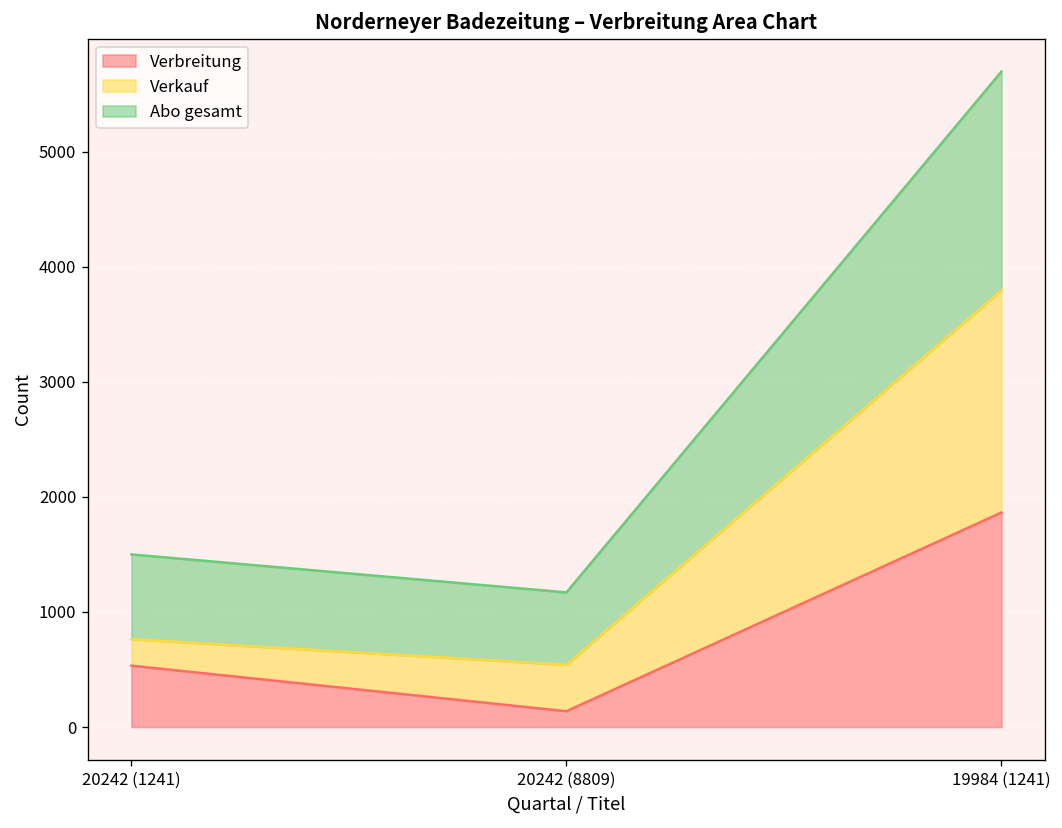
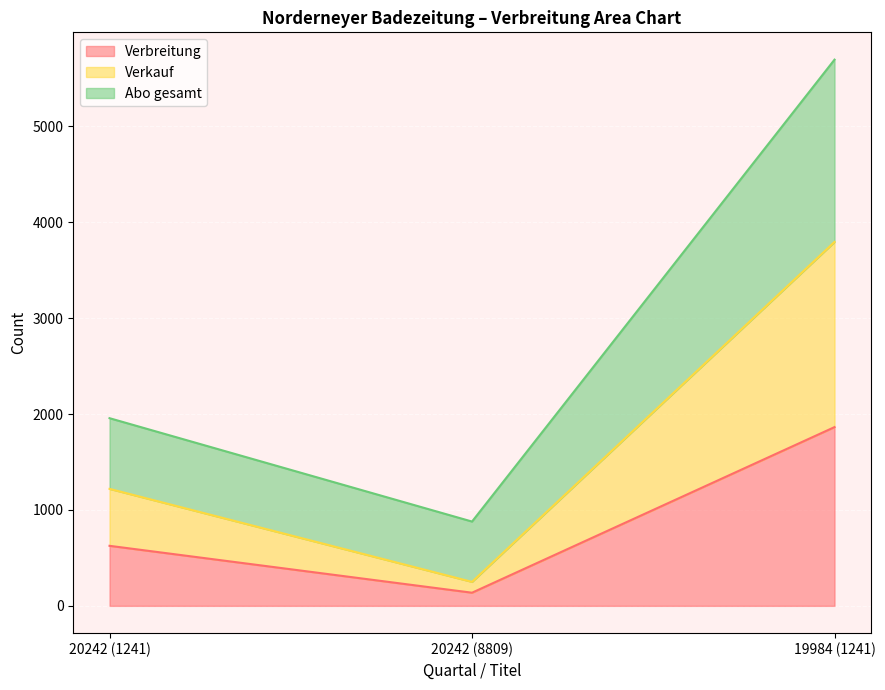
  {
    "Verbreitung": {
-     "20242 (1241)": 500,
+     "20242 (1241)": 600,
      "20242 (8809)": 100,
      "19984 (1241)": 1900
    },
    "Verkauf": {
-     "20242 (1241)": 200,
-     "20242 (8809)": 400,
+     "20242 (1241)": 600,
+     "20242 (8809)": 100,
      "19984 (1241)": 1900
    },
    "Abo gesamt": {
      "20242 (1241)": 700,
      "20242 (8809)": 600,
      "19984 (1241)": 1900
    }
  }
